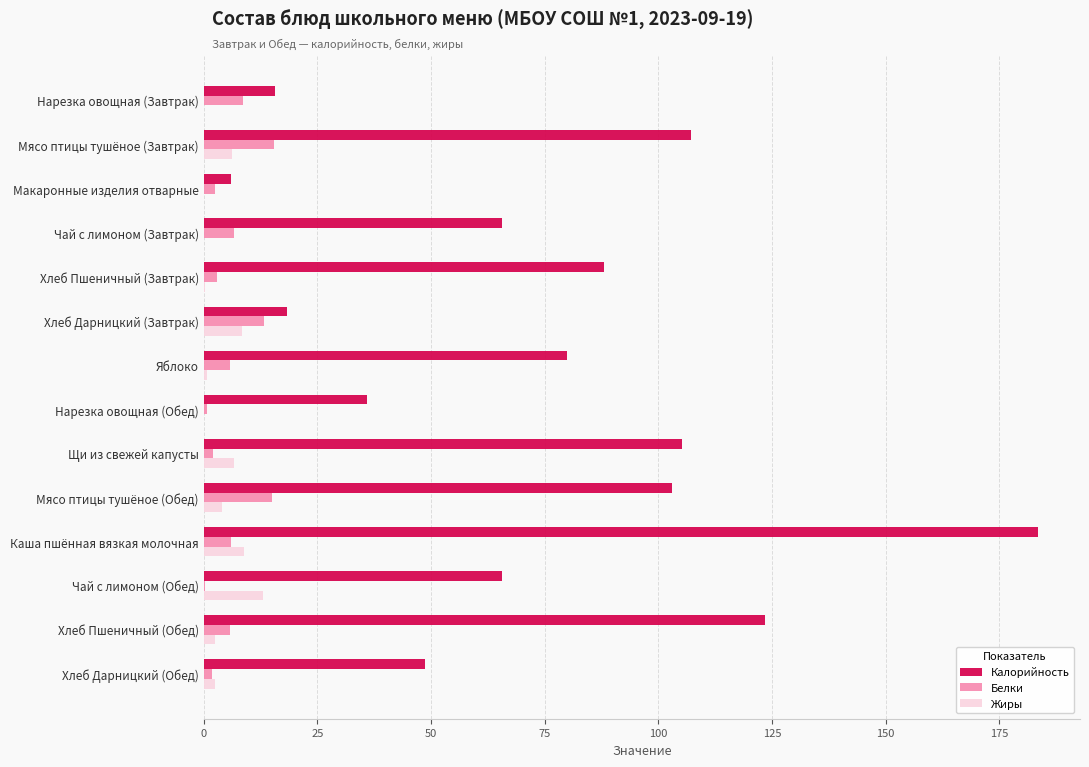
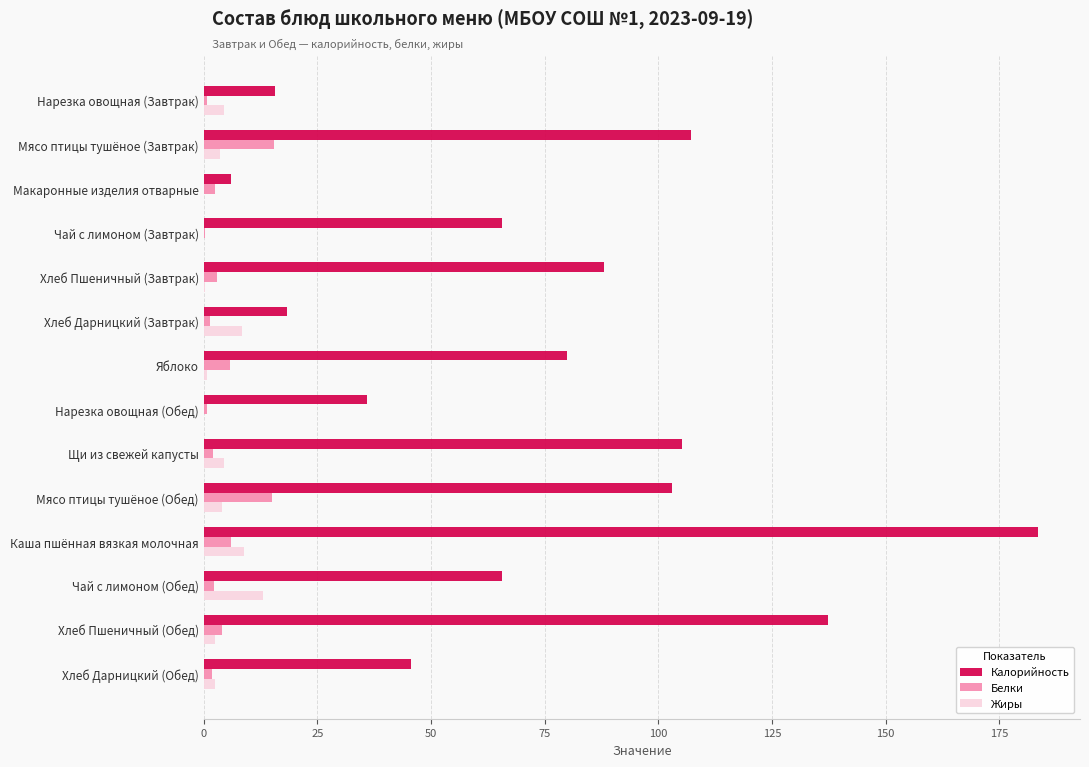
  {
    "Калорийность": {
      "Нарезка овощная (Завтрак)": 16,
      "Мясо птицы тушёное (Завтрак)": 107,
      "Макаронные изделия отварные": 6,
      "Чай с лимоном (Завтрак)": 66,
      "Хлеб Пшеничный (Завтрак)": 88,
      "Хлеб Дарницкий (Завтрак)": 18,
      "Яблоко": 80,
      "Нарезка овощная (Обед)": 36,
      "Щи из свежей капусты": 105,
      "Мясо птицы тушёное (Обед)": 103,
      "Каша пшённая вязкая молочная": 184,
      "Чай с лимоном (Обед)": 66,
-     "Хлеб Пшеничный (Обед)": 123,
-     "Хлеб Дарницкий (Обед)": 49
+     "Хлеб Пшеничный (Обед)": 137,
+     "Хлеб Дарницкий (Обед)": 46
    },
    "Белки": {
-     "Нарезка овощная (Завтрак)": 9,
+     "Нарезка овощная (Завтрак)": 1,
      "Мясо птицы тушёное (Завтрак)": 15,
      "Макаронные изделия отварные": 3,
-     "Чай с лимоном (Завтрак)": 7,
+     "Чай с лимоном (Завтрак)": 0,
      "Хлеб Пшеничный (Завтрак)": 3,
-     "Хлеб Дарницкий (Завтрак)": 13,
+     "Хлеб Дарницкий (Завтрак)": 1,
      "Яблоко": 6,
      "Нарезка овощная (Обед)": 1,
      "Щи из свежей капусты": 2,
      "Мясо птицы тушёное (Обед)": 15,
      "Каша пшённая вязкая молочная": 6,
-     "Чай с лимоном (Обед)": 0,
-     "Хлеб Пшеничный (Обед)": 6,
+     "Чай с лимоном (Обед)": 2,
+     "Хлеб Пшеничный (Обед)": 4,
      "Хлеб Дарницкий (Обед)": 2
    },
    "Жиры": {
-     "Нарезка овощная (Завтрак)": 0,
-     "Мясо птицы тушёное (Завтрак)": 6,
+     "Нарезка овощная (Завтрак)": 4,
+     "Мясо птицы тушёное (Завтрак)": 4,
      "Макаронные изделия отварные": 0,
      "Хлеб Дарницкий (Завтрак)": 8,
      "Яблоко": 1,
-     "Щи из свежей капусты": 7,
+     "Щи из свежей капусты": 4,
      "Мясо птицы тушёное (Обед)": 4,
      "Каша пшённая вязкая молочная": 9,
      "Чай с лимоном (Обед)": 13,
      "Хлеб Пшеничный (Обед)": 3,
      "Хлеб Дарницкий (Обед)": 3
    }
  }
